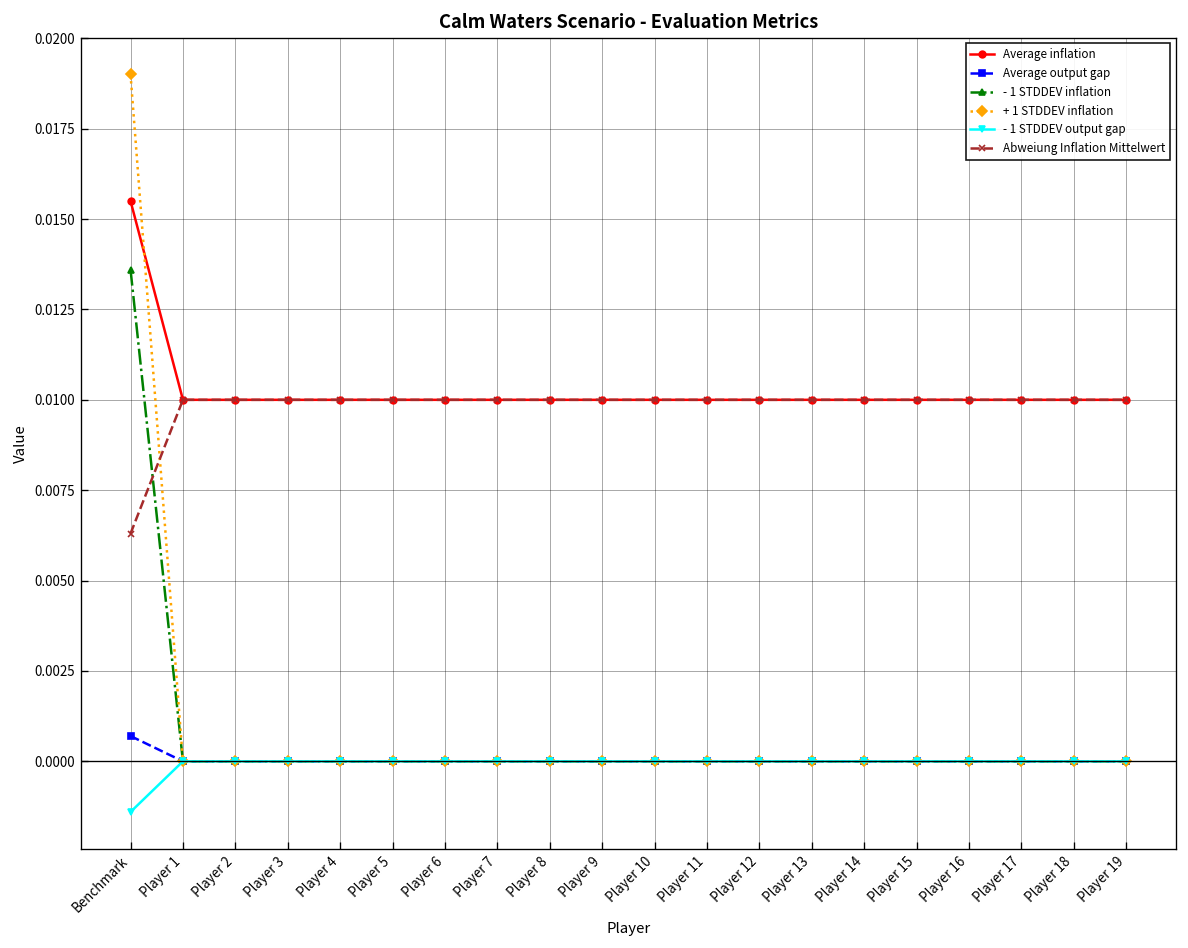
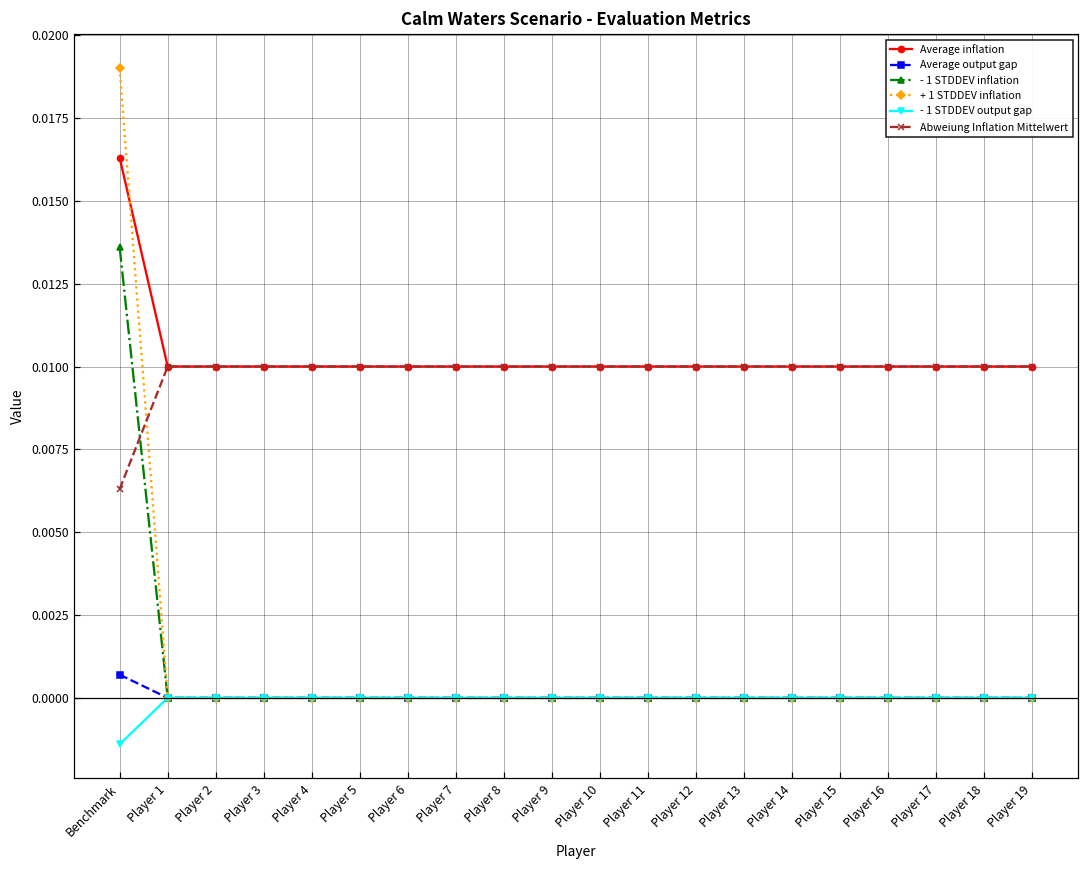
  {
    "Average inflation": {
-     "Benchmark": 0.0155
+     "Benchmark": 0.0163
    },
    "Average output gap": {
      "Benchmark": 0.0007
    },
    "- 1 STDDEV inflation": {
      "Benchmark": 0.0136
    },
    "+ 1 STDDEV inflation": {
      "Benchmark": 0.0190
    },
    "- 1 STDDEV output gap": {
      "Benchmark": -0.0014
    },
    "Abweiung Inflation Mittelwert": {
      "Benchmark": 0.0063
    }
  }
